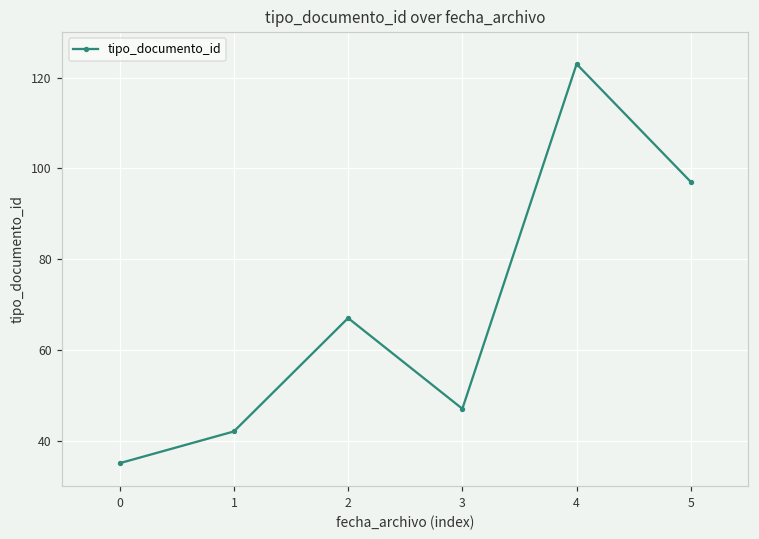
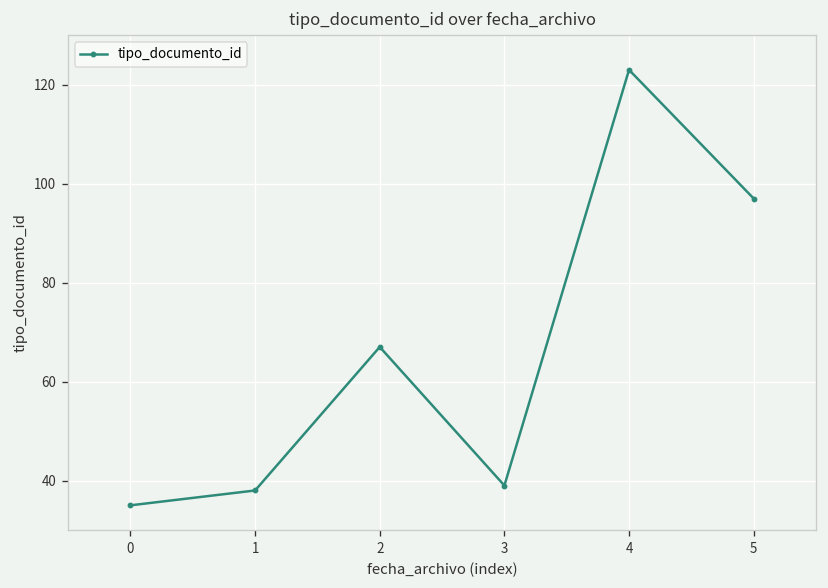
  {
    "0": 35,
-   "1": 42,
+   "1": 38,
    "2": 67,
-   "3": 47,
+   "3": 39,
    "4": 123,
    "5": 97
  }
